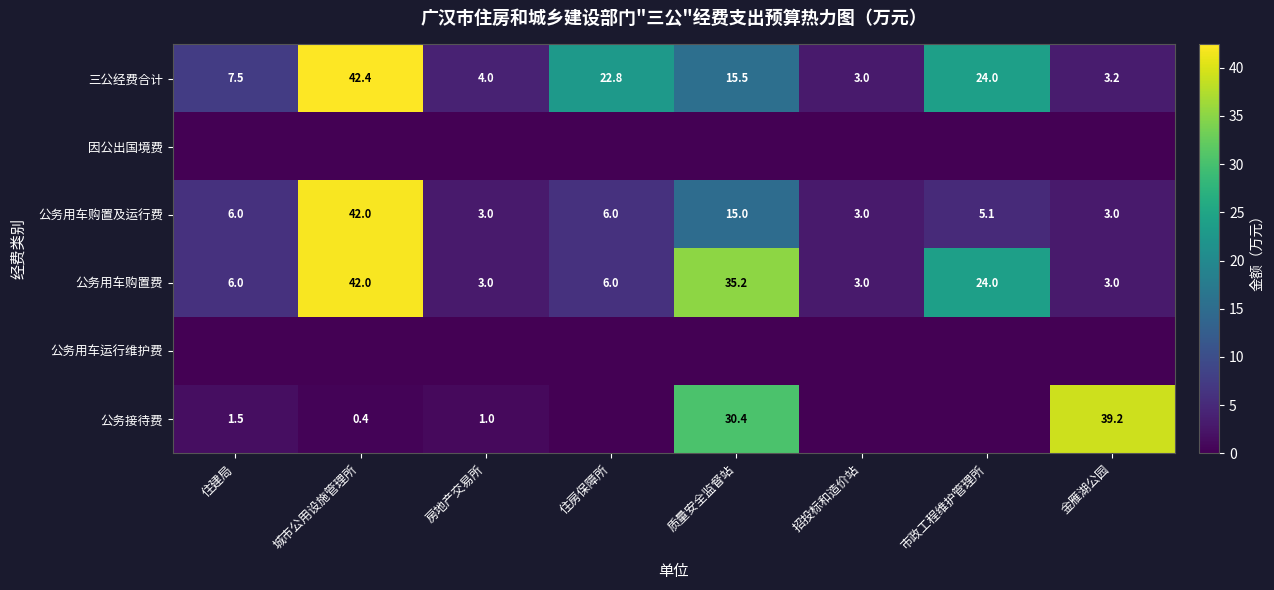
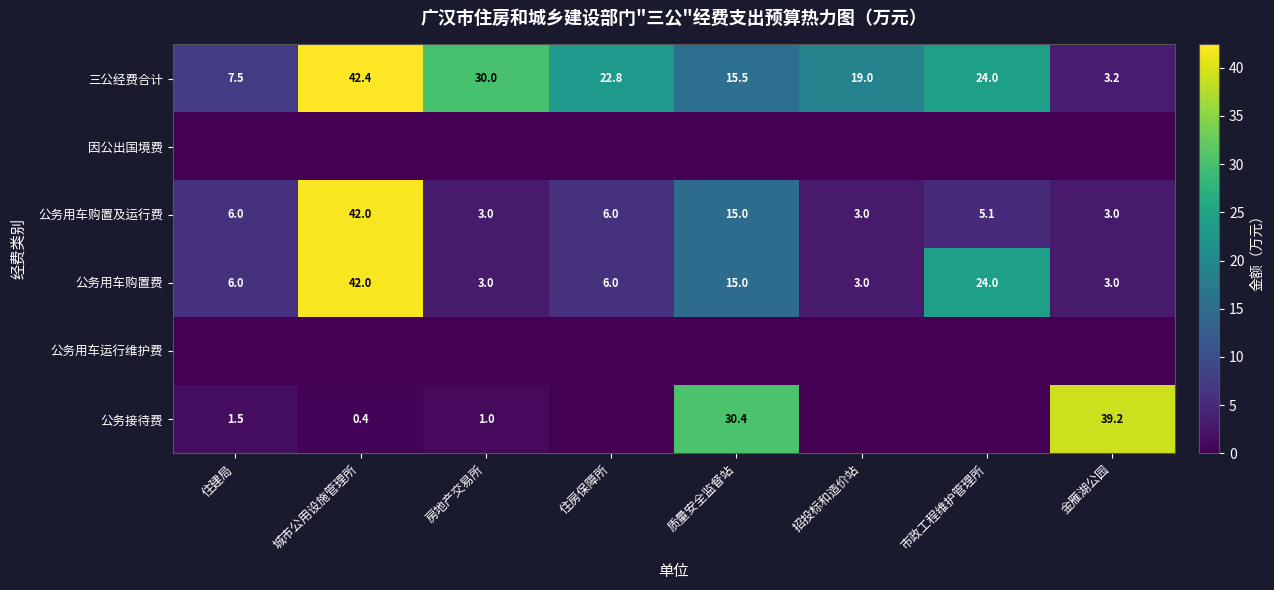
  {
    "三公经费合计": {
      "住建局": 7.5,
      "城市公用设施管理所": 42.4,
-     "房地产交易所": 4.0,
+     "房地产交易所": 30.0,
      "住房保障所": 22.8,
      "质量安全监督站": 15.5,
-     "招投标和造价站": 3.0,
+     "招投标和造价站": 19.0,
      "市政工程维护管理所": 24.0,
      "金雁湖公园": 3.2
    },
    "公务用车购置及运行费": {
      "住建局": 6.0,
      "城市公用设施管理所": 42.0,
      "房地产交易所": 3.0,
      "住房保障所": 6.0,
      "质量安全监督站": 15.0,
      "招投标和造价站": 3.0,
      "市政工程维护管理所": 5.1,
      "金雁湖公园": 3.0
    },
    "公务用车购置费": {
      "住建局": 6.0,
      "城市公用设施管理所": 42.0,
      "房地产交易所": 3.0,
      "住房保障所": 6.0,
-     "质量安全监督站": 35.2,
+     "质量安全监督站": 15.0,
      "招投标和造价站": 3.0,
      "市政工程维护管理所": 24.0,
      "金雁湖公园": 3.0
    },
    "公务接待费": {
      "住建局": 1.5,
      "城市公用设施管理所": 0.4,
      "房地产交易所": 1.0,
      "质量安全监督站": 30.4,
      "金雁湖公园": 39.2
    }
  }
